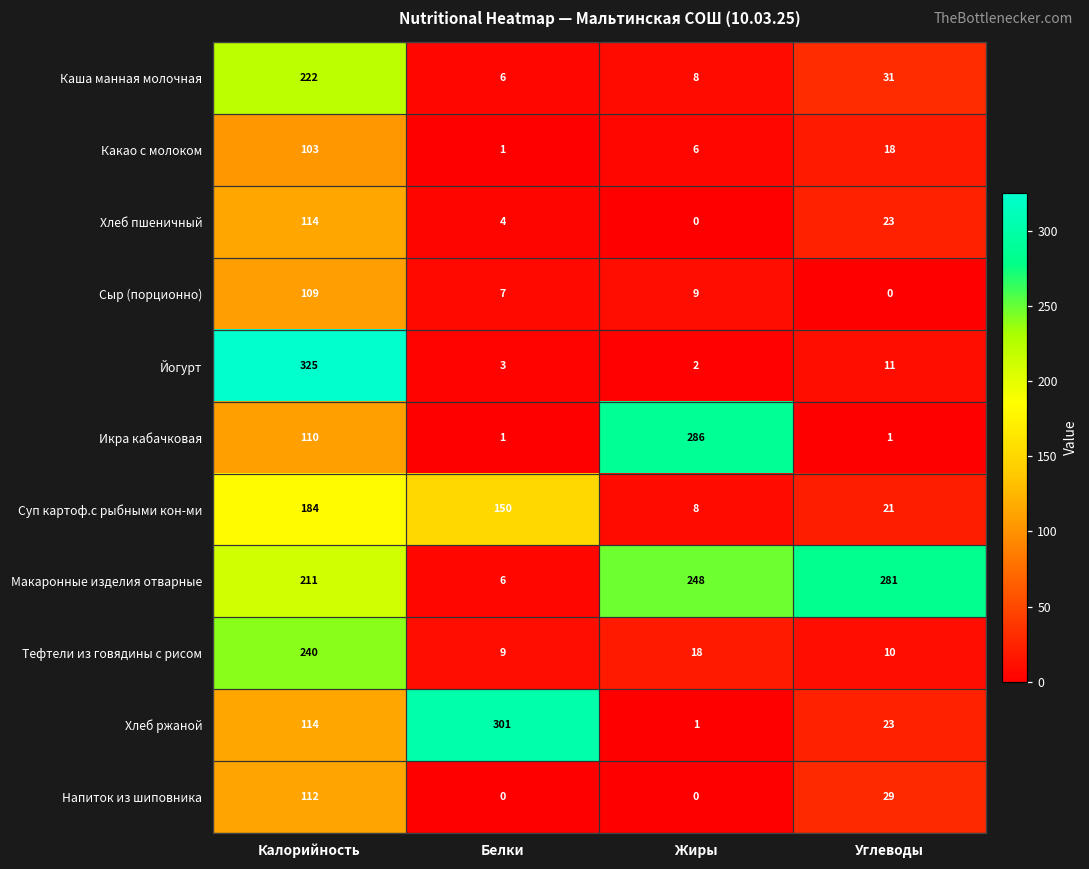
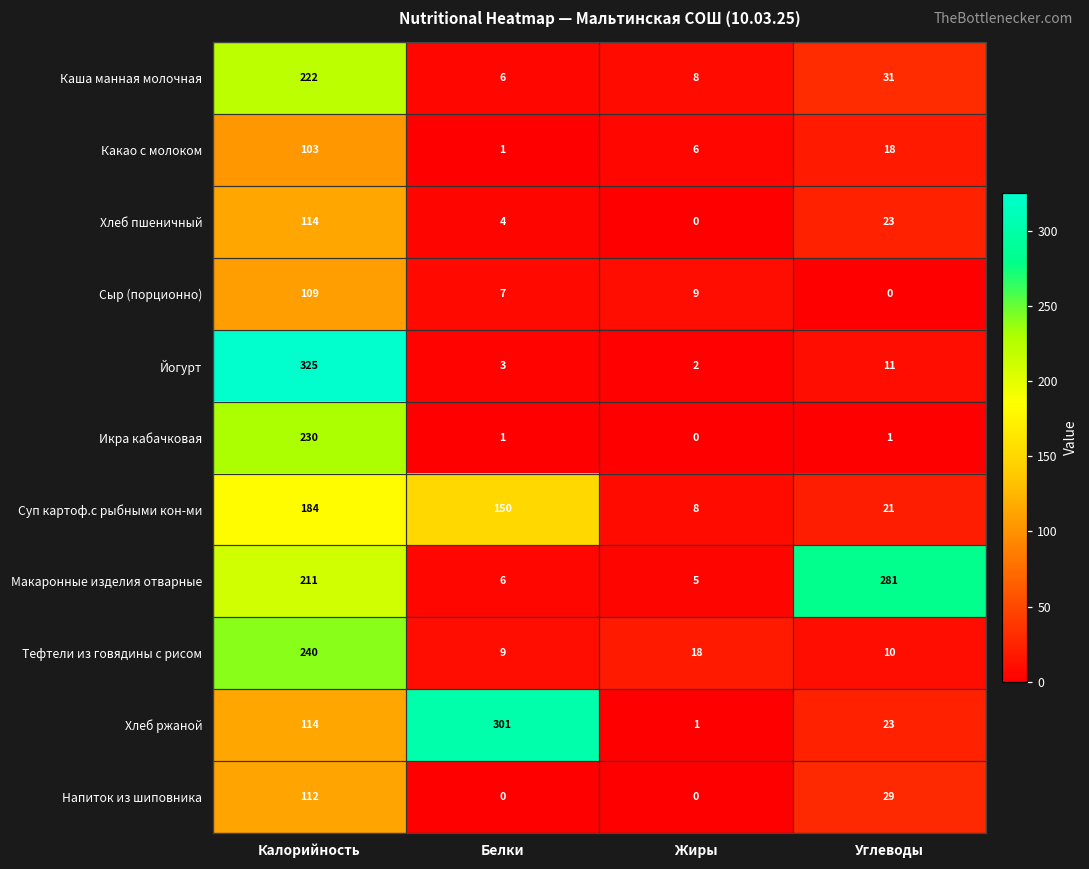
  {
    "Каша манная молочная": {
      "Калорийность": 222,
      "Белки": 6,
      "Жиры": 8,
      "Углеводы": 31
    },
    "Какао с молоком": {
      "Калорийность": 103,
      "Белки": 1,
      "Жиры": 6,
      "Углеводы": 18
    },
    "Хлеб пшеничный": {
      "Калорийность": 114,
      "Белки": 4,
      "Жиры": 0,
      "Углеводы": 23
    },
    "Сыр (порционно)": {
      "Калорийность": 109,
      "Белки": 7,
      "Жиры": 9,
      "Углеводы": 0
    },
    "Йогурт": {
      "Калорийность": 325,
      "Белки": 3,
      "Жиры": 2,
      "Углеводы": 11
    },
    "Икра кабачковая": {
-     "Калорийность": 110,
+     "Калорийность": 230,
      "Белки": 1,
-     "Жиры": 286,
+     "Жиры": 0,
      "Углеводы": 1
    },
    "Суп картоф.с рыбными кон-ми": {
      "Калорийность": 184,
      "Белки": 150,
      "Жиры": 8,
      "Углеводы": 21
    },
    "Макаронные изделия отварные": {
      "Калорийность": 211,
      "Белки": 6,
-     "Жиры": 248,
+     "Жиры": 5,
      "Углеводы": 281
    },
    "Тефтели из говядины с рисом": {
      "Калорийность": 240,
      "Белки": 9,
      "Жиры": 18,
      "Углеводы": 10
    },
    "Хлеб ржаной": {
      "Калорийность": 114,
      "Белки": 301,
      "Жиры": 1,
      "Углеводы": 23
    },
    "Напиток из шиповника": {
      "Калорийность": 112,
      "Белки": 0,
      "Жиры": 0,
      "Углеводы": 29
    }
  }
